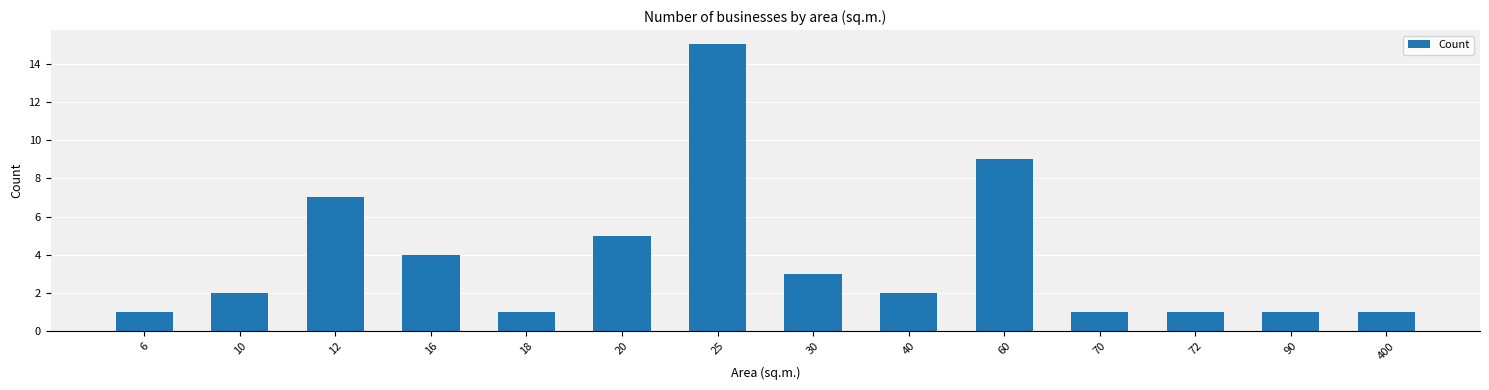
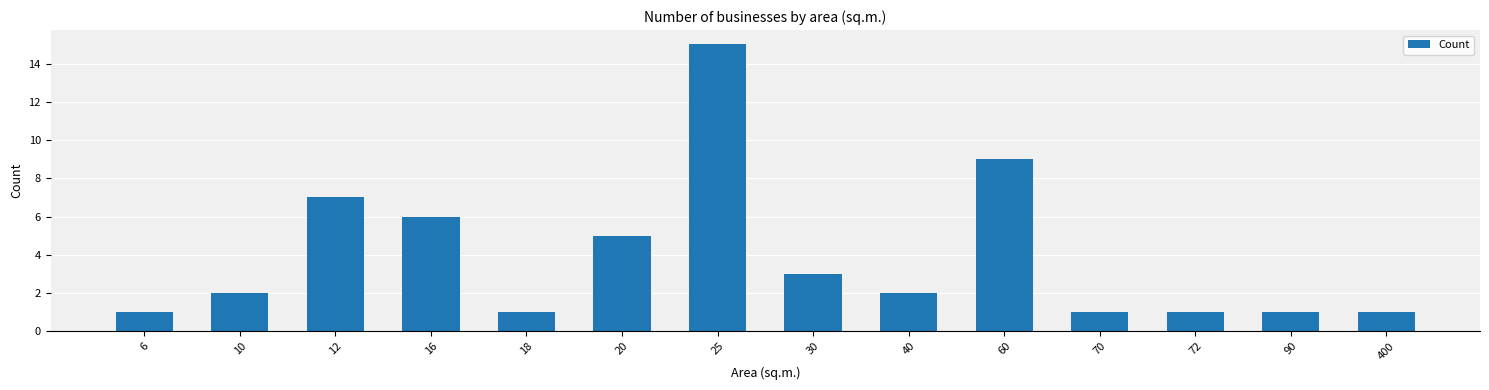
  {
    "6": 1,
    "10": 2,
    "12": 7,
-   "16": 4,
+   "16": 6,
    "18": 1,
    "20": 5,
    "25": 15,
    "30": 3,
    "40": 2,
    "60": 9,
    "70": 1,
    "72": 1,
    "90": 1,
    "400": 1
  }
